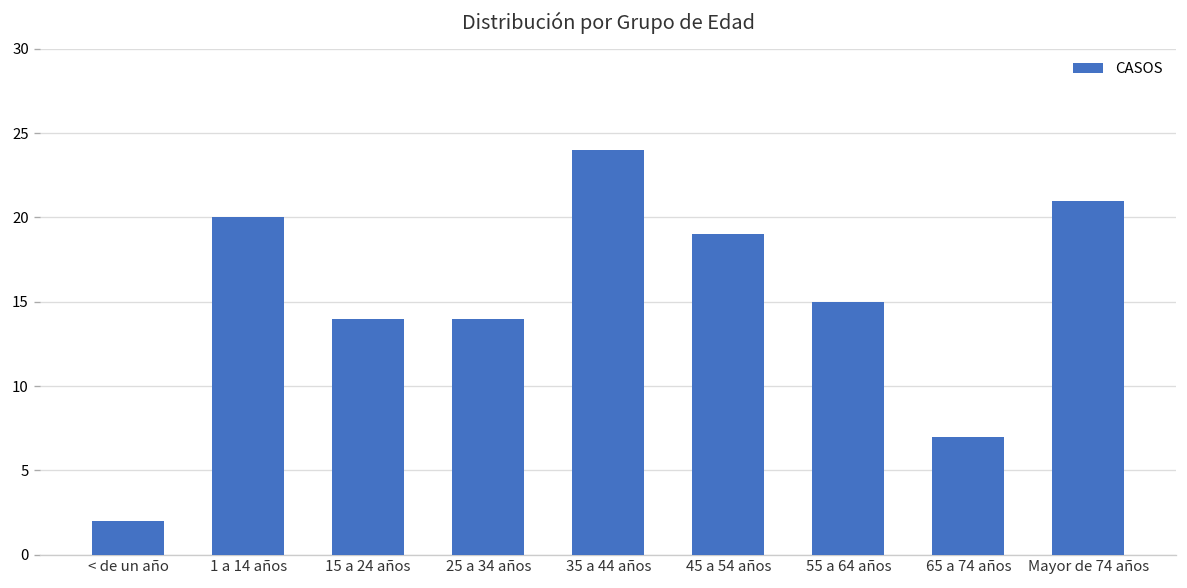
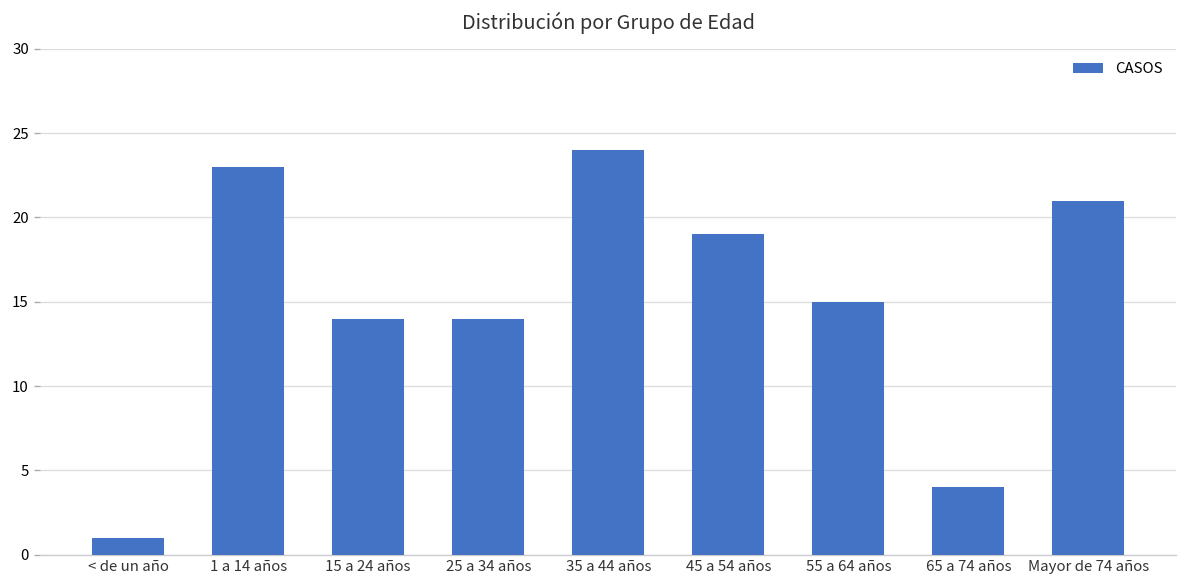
  {
-   "< de un año": 2,
-   "1 a 14 años": 20,
+   "< de un año": 1,
+   "1 a 14 años": 23,
    "15 a 24 años": 14,
    "25 a 34 años": 14,
    "35 a 44 años": 24,
    "45 a 54 años": 19,
    "55 a 64 años": 15,
-   "65 a 74 años": 7,
+   "65 a 74 años": 4,
    "Mayor de 74 años": 21
  }
